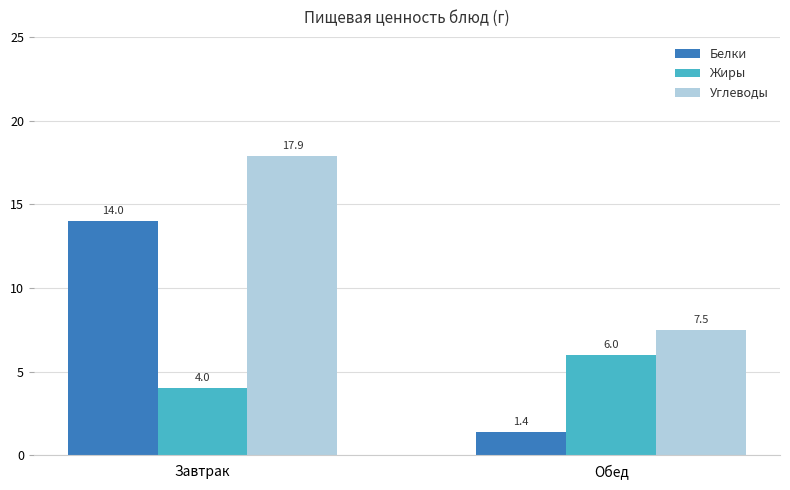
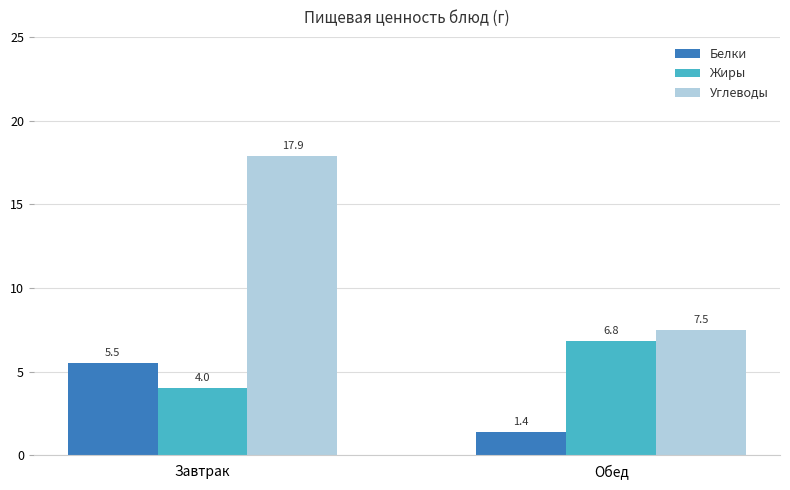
  {
    "Белки": {
-     "Завтрак": 14.0,
+     "Завтрак": 5.5,
      "Обед": 1.4
    },
    "Жиры": {
      "Завтрак": 4.0,
-     "Обед": 6.0
+     "Обед": 6.8
    },
    "Углеводы": {
      "Завтрак": 17.9,
      "Обед": 7.5
    }
  }
